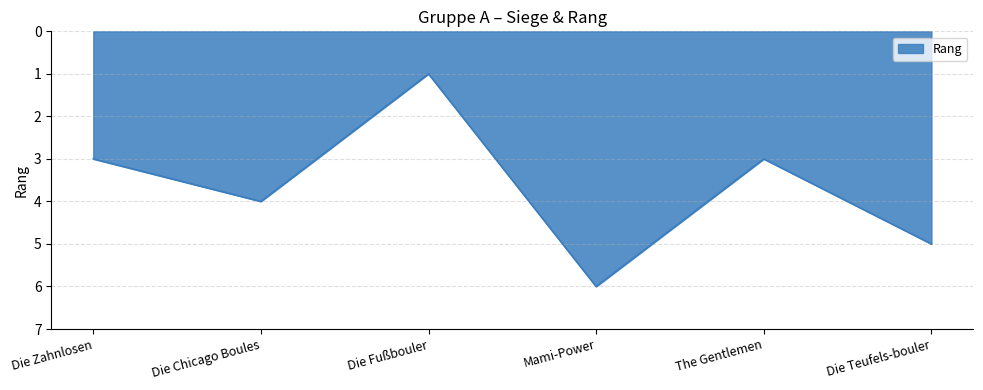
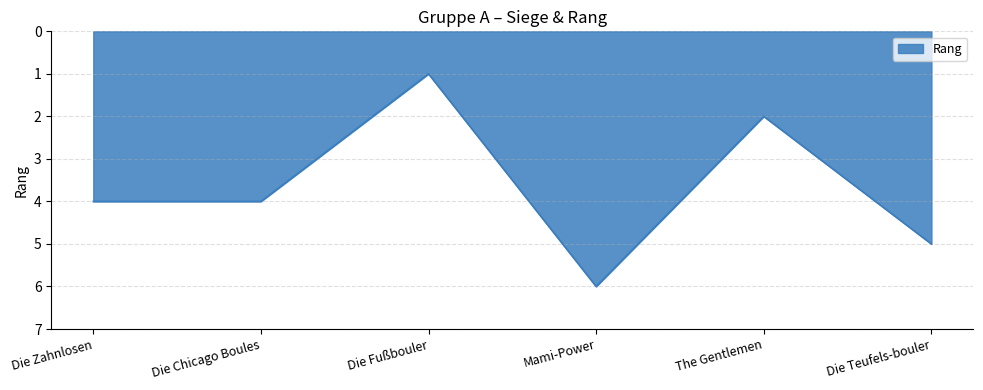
  {
-   "Die Zahnlosen": 3,
+   "Die Zahnlosen": 4,
    "Die Chicago Boules": 4,
    "Die Fußbouler": 1,
    "Mami-Power": 6,
-   "The Gentlemen": 3,
+   "The Gentlemen": 2,
    "Die Teufels-bouler": 5
  }
